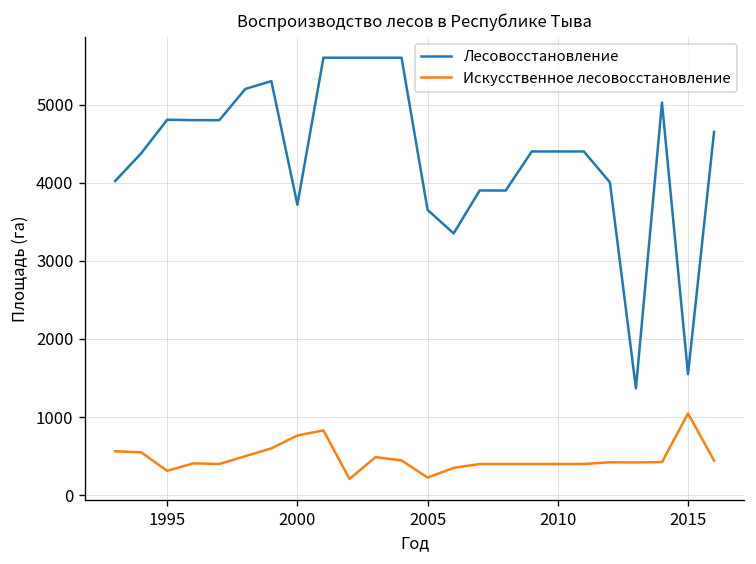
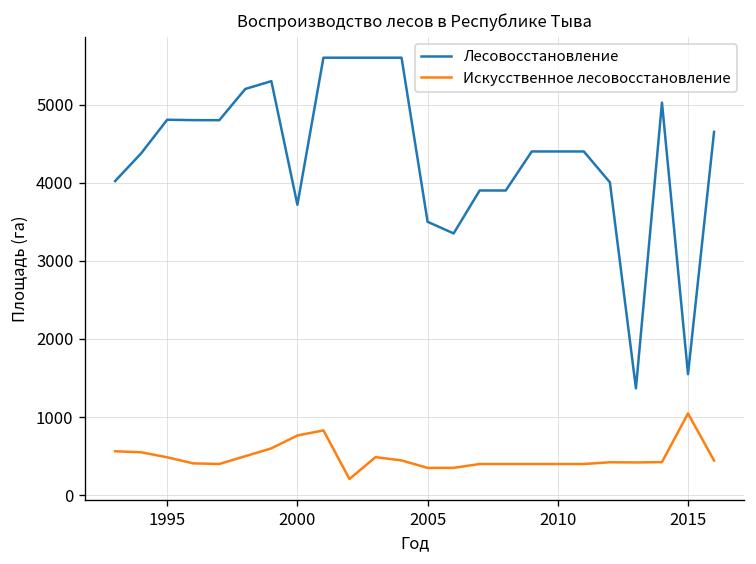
  {
    "Лесовосстановление": {
      "1995": 4800,
      "2000": 3700,
-     "2005": 3700,
+     "2005": 3500,
      "2010": 4400,
      "2015": 1600
    },
    "Искусственное лесовосстановление": {
-     "1995": 300,
+     "1995": 500,
      "2000": 800,
-     "2005": 200,
+     "2005": 400,
      "2010": 400,
      "2015": 1000
    }
  }
